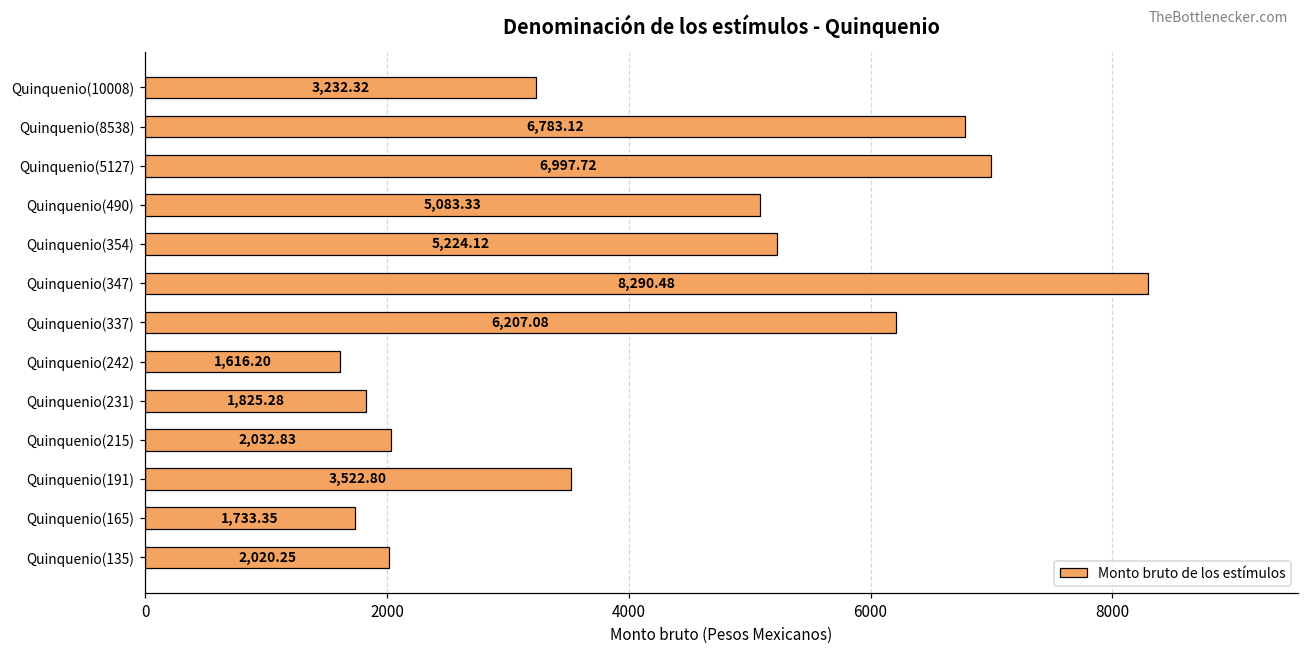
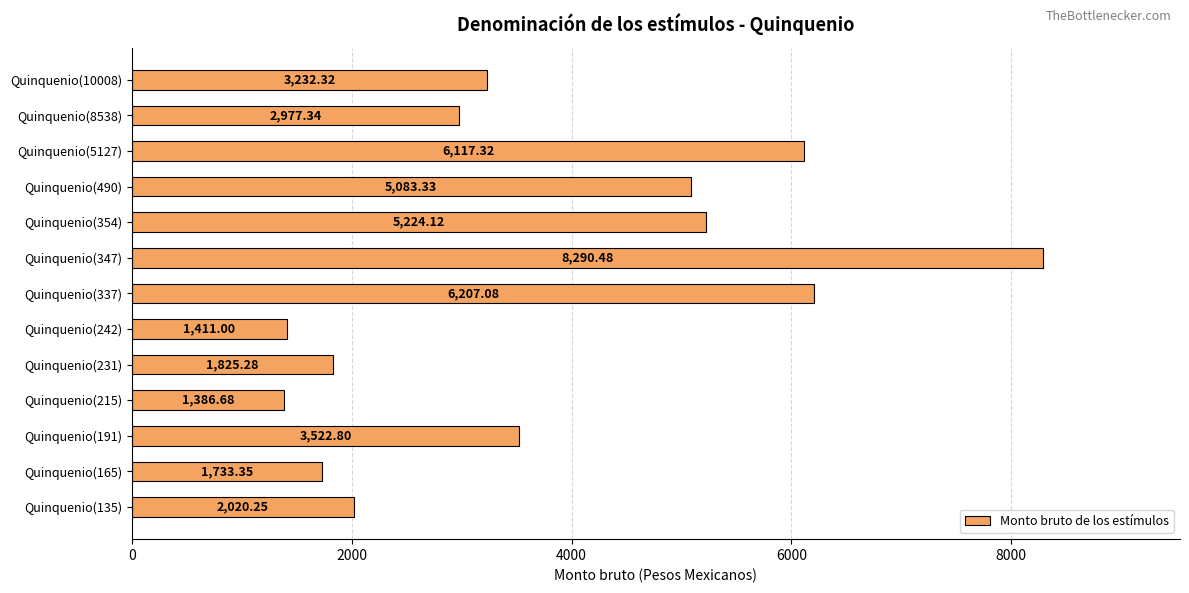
  {
    "Quinquenio(10008)": "3,232.32",
-   "Quinquenio(8538)": "6,783.12",
-   "Quinquenio(5127)": "6,997.72",
+   "Quinquenio(8538)": "2,977.34",
+   "Quinquenio(5127)": "6,117.32",
    "Quinquenio(490)": "5,083.33",
    "Quinquenio(354)": "5,224.12",
    "Quinquenio(347)": "8,290.48",
    "Quinquenio(337)": "6,207.08",
-   "Quinquenio(242)": "1,616.20",
+   "Quinquenio(242)": "1,411.00",
    "Quinquenio(231)": "1,825.28",
-   "Quinquenio(215)": "2,032.83",
+   "Quinquenio(215)": "1,386.68",
    "Quinquenio(191)": "3,522.80",
    "Quinquenio(165)": "1,733.35",
    "Quinquenio(135)": "2,020.25"
  }
